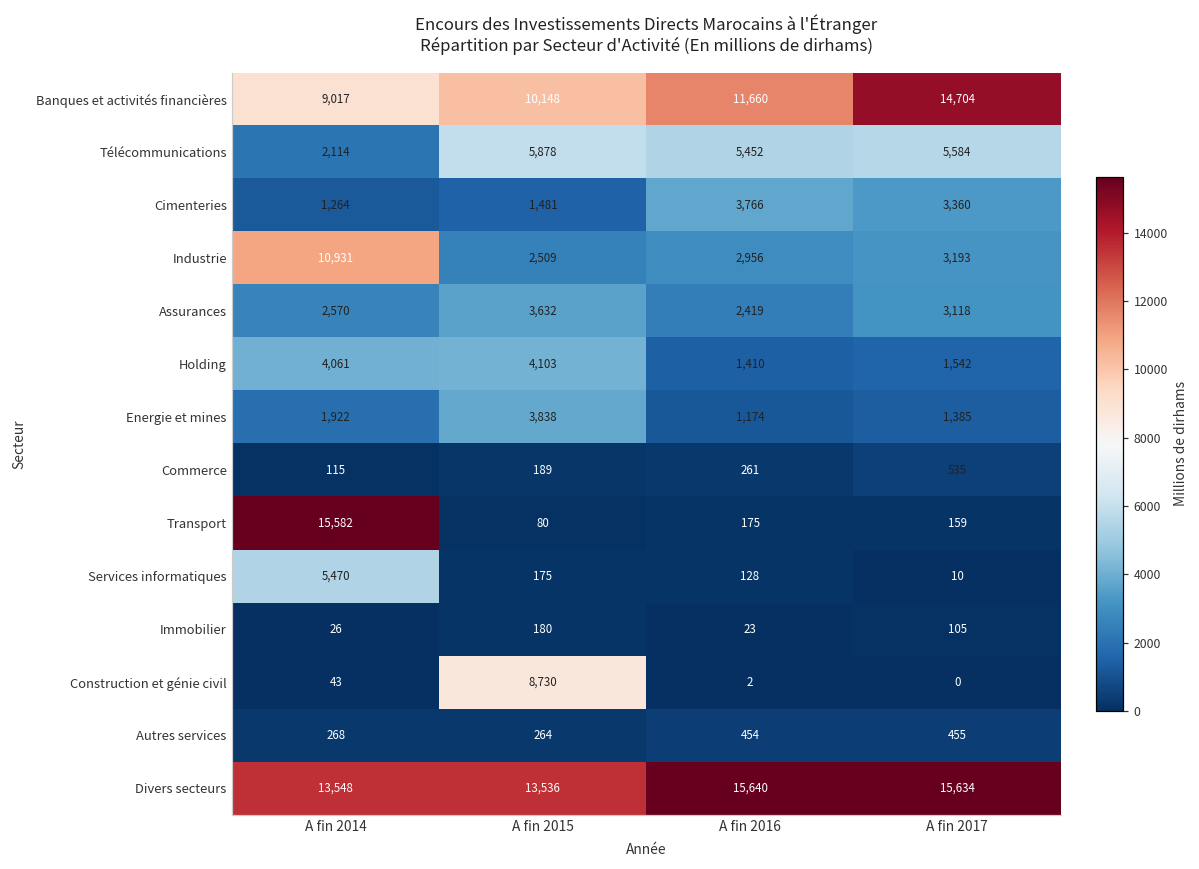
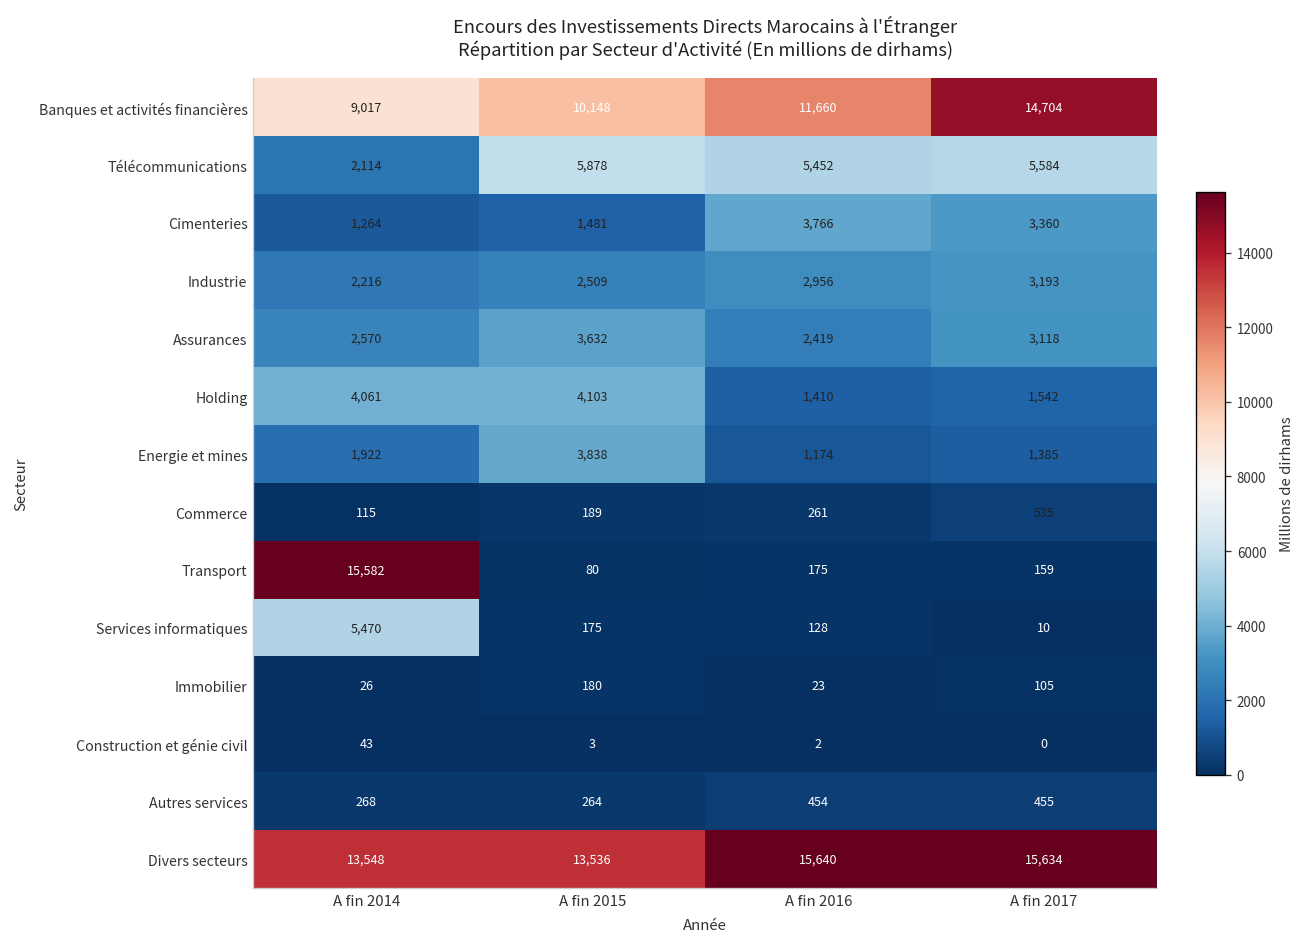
  {
    "Banques et activités financières": {
      "A fin 2014": "9,017",
      "A fin 2015": "10,148",
      "A fin 2016": "11,660",
      "A fin 2017": "14,704"
    },
    "Télécommunications": {
      "A fin 2014": "2,114",
      "A fin 2015": "5,878",
      "A fin 2016": "5,452",
      "A fin 2017": "5,584"
    },
    "Cimenteries": {
      "A fin 2014": "1,264",
      "A fin 2015": "1,481",
      "A fin 2016": "3,766",
      "A fin 2017": "3,360"
    },
    "Industrie": {
-     "A fin 2014": "10,931",
+     "A fin 2014": "2,216",
      "A fin 2015": "2,509",
      "A fin 2016": "2,956",
      "A fin 2017": "3,193"
    },
    "Assurances": {
      "A fin 2014": "2,570",
      "A fin 2015": "3,632",
      "A fin 2016": "2,419",
      "A fin 2017": "3,118"
    },
    "Holding": {
      "A fin 2014": "4,061",
      "A fin 2015": "4,103",
      "A fin 2016": "1,410",
      "A fin 2017": "1,542"
    },
    "Energie et mines": {
      "A fin 2014": "1,922",
      "A fin 2015": "3,838",
      "A fin 2016": "1,174",
      "A fin 2017": "1,385"
    },
    "Commerce": {
      "A fin 2014": "115",
      "A fin 2015": "189",
      "A fin 2016": "261",
      "A fin 2017": "535"
    },
    "Transport": {
      "A fin 2014": "15,582",
      "A fin 2015": "80",
      "A fin 2016": "175",
      "A fin 2017": "159"
    },
    "Services informatiques": {
      "A fin 2014": "5,470",
      "A fin 2015": "175",
      "A fin 2016": "128",
      "A fin 2017": "10"
    },
    "Immobilier": {
      "A fin 2014": "26",
      "A fin 2015": "180",
      "A fin 2016": "23",
      "A fin 2017": "105"
    },
    "Construction et génie civil": {
      "A fin 2014": "43",
-     "A fin 2015": "8,730",
+     "A fin 2015": "3",
      "A fin 2016": "2",
      "A fin 2017": "0"
    },
    "Autres services": {
      "A fin 2014": "268",
      "A fin 2015": "264",
      "A fin 2016": "454",
      "A fin 2017": "455"
    },
    "Divers secteurs": {
      "A fin 2014": "13,548",
      "A fin 2015": "13,536",
      "A fin 2016": "15,640",
      "A fin 2017": "15,634"
    }
  }
